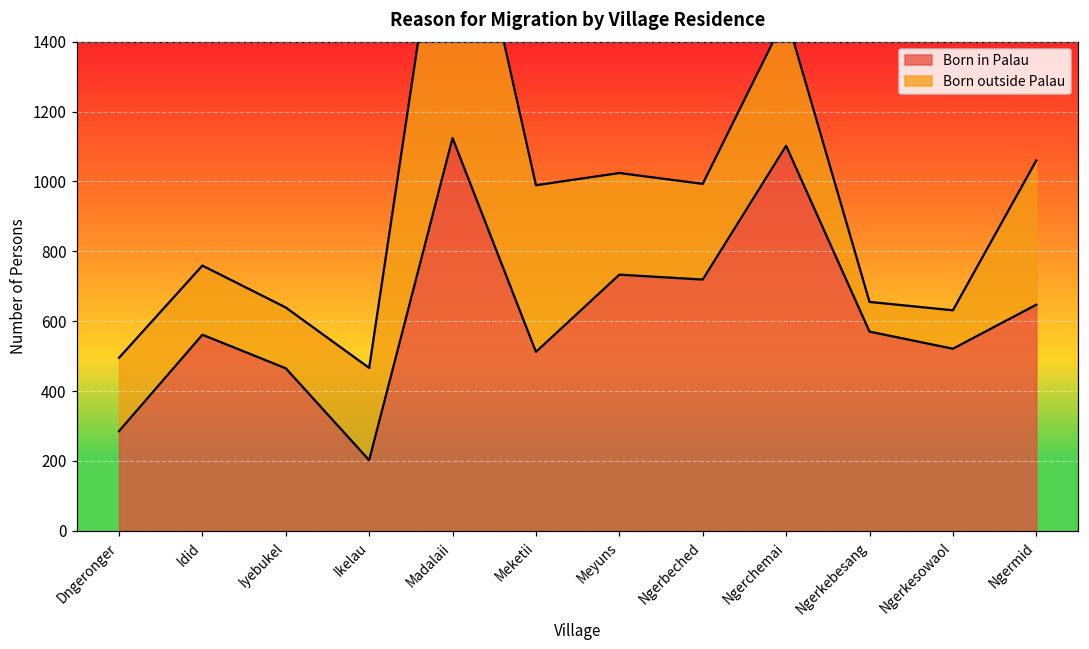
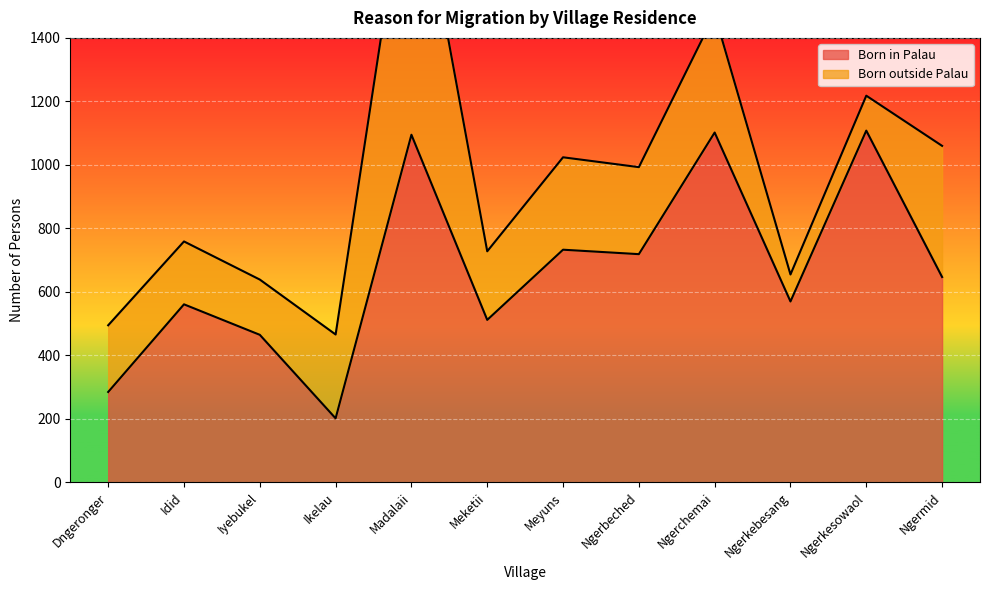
  {
    "Born in Palau": {
      "Dngeronger": 290,
      "Idid": 560,
      "Iyebukel": 470,
      "Ikelau": 200,
-     "Madalaii": 1120,
+     "Madalaii": 1100,
      "Meketii": 510,
      "Meyuns": 730,
      "Ngerbeched": 720,
      "Ngerchemai": 1100,
      "Ngerkebesang": 570,
-     "Ngerkesowaol": 520,
+     "Ngerkesowaol": 1110,
      "Ngermid": 650
    },
    "Born outside Palau": {
      "Dngeronger": 210,
      "Idid": 200,
      "Iyebukel": 170,
      "Ikelau": 260,
-     "Meketii": 480,
+     "Meketii": 220,
      "Meyuns": 290,
      "Ngerbeched": 270,
      "Ngerkebesang": 90,
      "Ngerkesowaol": 110,
      "Ngermid": 410
    }
  }
